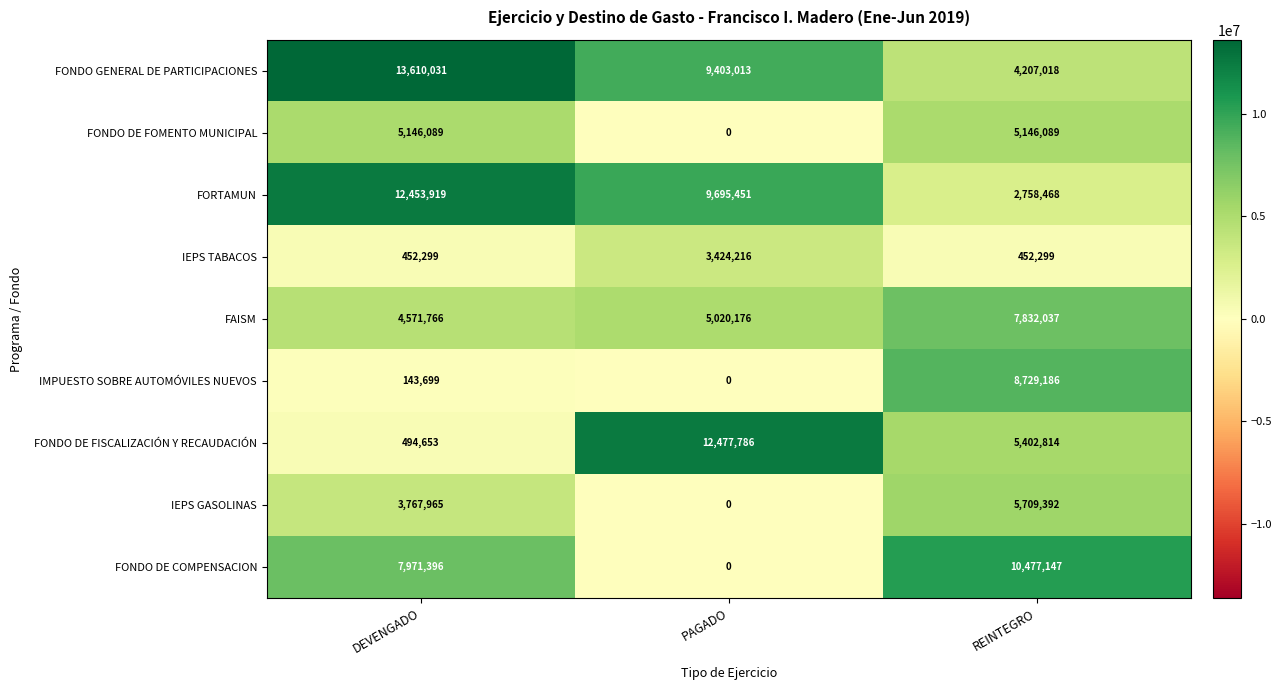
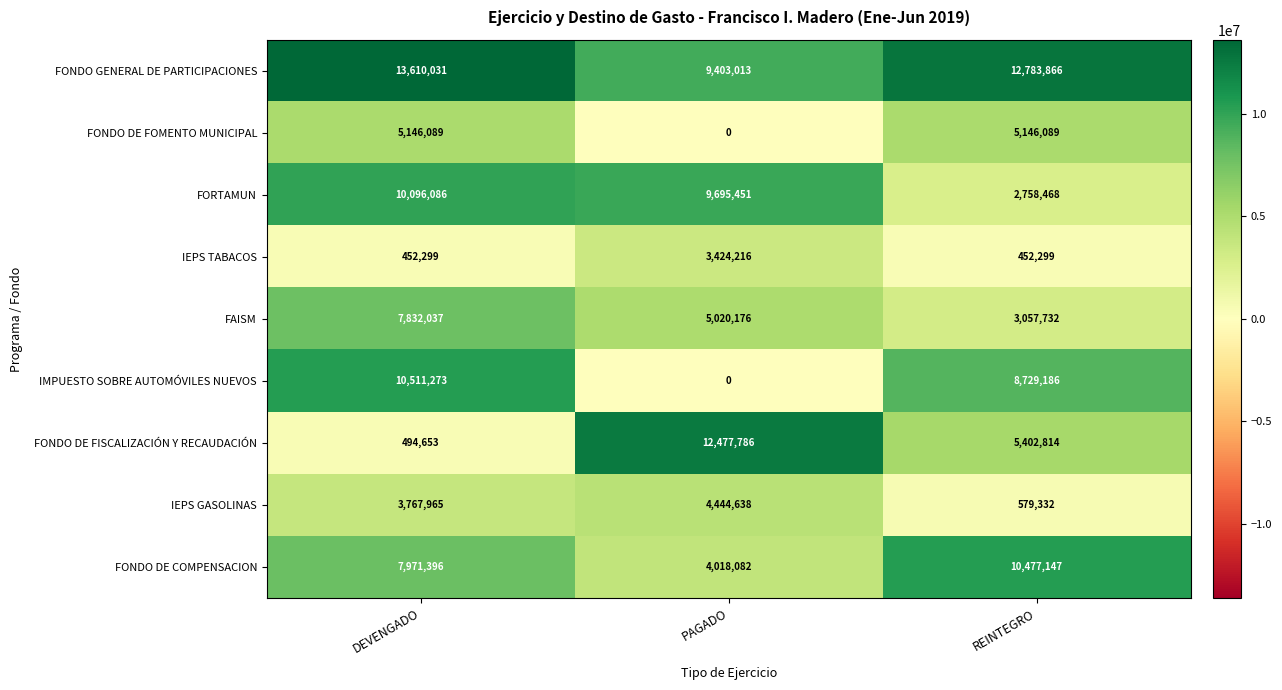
  {
    "FONDO GENERAL DE PARTICIPACIONES": {
      "DEVENGADO": "13,610,031",
      "PAGADO": "9,403,013",
-     "REINTEGRO": "4,207,018"
+     "REINTEGRO": "12,783,866"
    },
    "FONDO DE FOMENTO MUNICIPAL": {
      "DEVENGADO": "5,146,089",
      "PAGADO": "0",
      "REINTEGRO": "5,146,089"
    },
    "FORTAMUN": {
-     "DEVENGADO": "12,453,919",
+     "DEVENGADO": "10,096,086",
      "PAGADO": "9,695,451",
      "REINTEGRO": "2,758,468"
    },
    "IEPS TABACOS": {
      "DEVENGADO": "452,299",
      "PAGADO": "3,424,216",
      "REINTEGRO": "452,299"
    },
    "FAISM": {
-     "DEVENGADO": "4,571,766",
+     "DEVENGADO": "7,832,037",
      "PAGADO": "5,020,176",
-     "REINTEGRO": "7,832,037"
+     "REINTEGRO": "3,057,732"
    },
    "IMPUESTO SOBRE AUTOMÓVILES NUEVOS": {
-     "DEVENGADO": "143,699",
+     "DEVENGADO": "10,511,273",
      "PAGADO": "0",
      "REINTEGRO": "8,729,186"
    },
    "FONDO DE FISCALIZACIÓN Y RECAUDACIÓN": {
      "DEVENGADO": "494,653",
      "PAGADO": "12,477,786",
      "REINTEGRO": "5,402,814"
    },
    "IEPS GASOLINAS": {
      "DEVENGADO": "3,767,965",
-     "PAGADO": "0",
-     "REINTEGRO": "5,709,392"
+     "PAGADO": "4,444,638",
+     "REINTEGRO": "579,332"
    },
    "FONDO DE COMPENSACION": {
      "DEVENGADO": "7,971,396",
-     "PAGADO": "0",
+     "PAGADO": "4,018,082",
      "REINTEGRO": "10,477,147"
    }
  }
